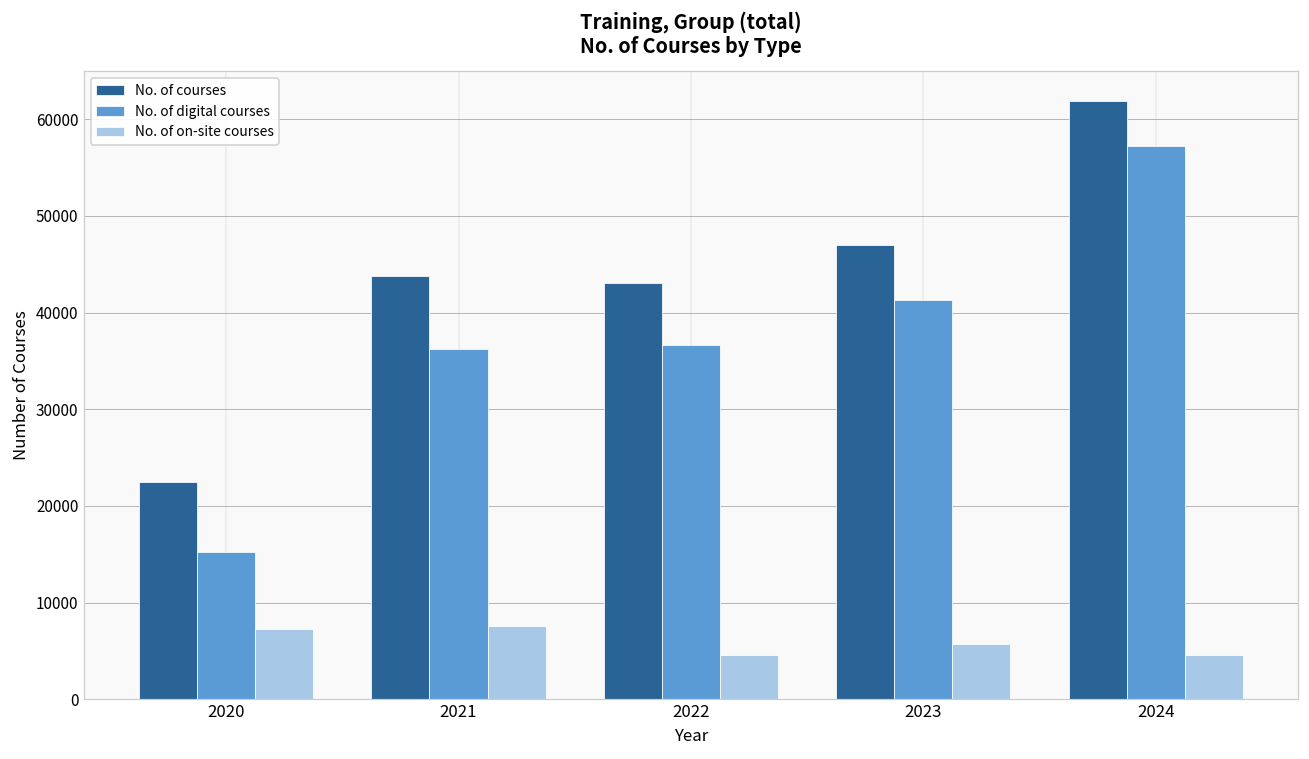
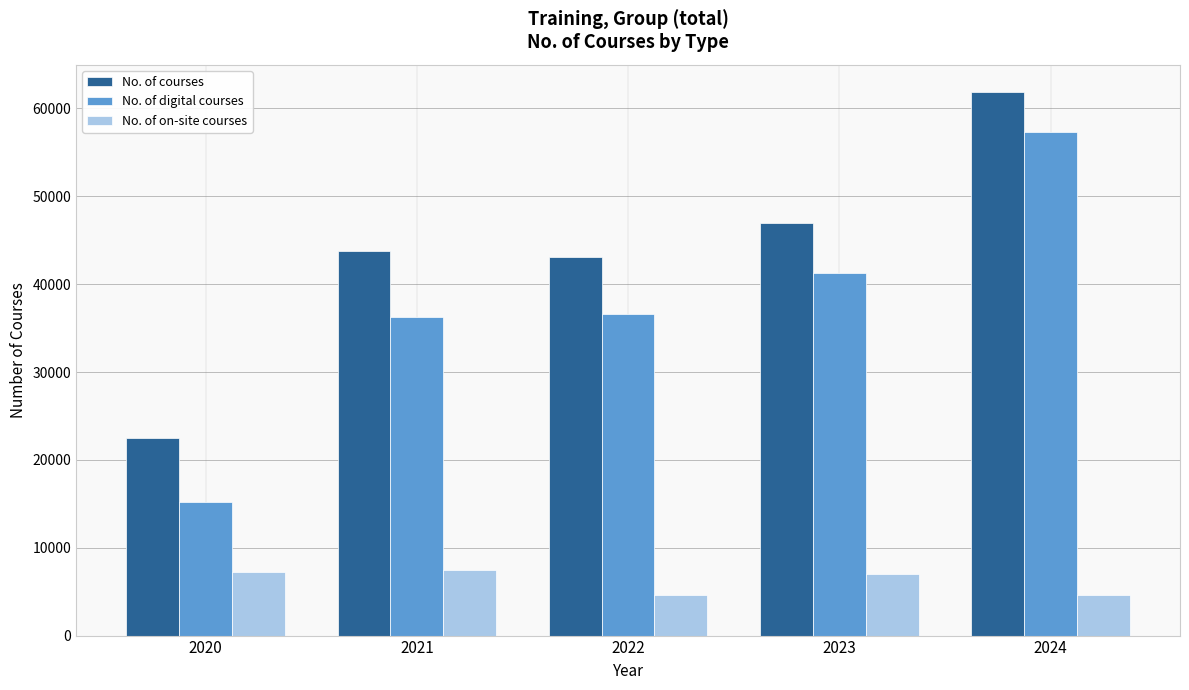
  {
    "No. of courses": {
      "2020": 22000,
      "2021": 44000,
      "2022": 43000,
      "2023": 47000,
      "2024": 62000
    },
    "No. of digital courses": {
      "2020": 15000,
      "2021": 36000,
      "2022": 37000,
      "2023": 41000,
      "2024": 57000
    },
    "No. of on-site courses": {
      "2020": 7000,
      "2021": 8000,
      "2022": 5000,
-     "2023": 6000,
+     "2023": 7000,
      "2024": 5000
    }
  }
